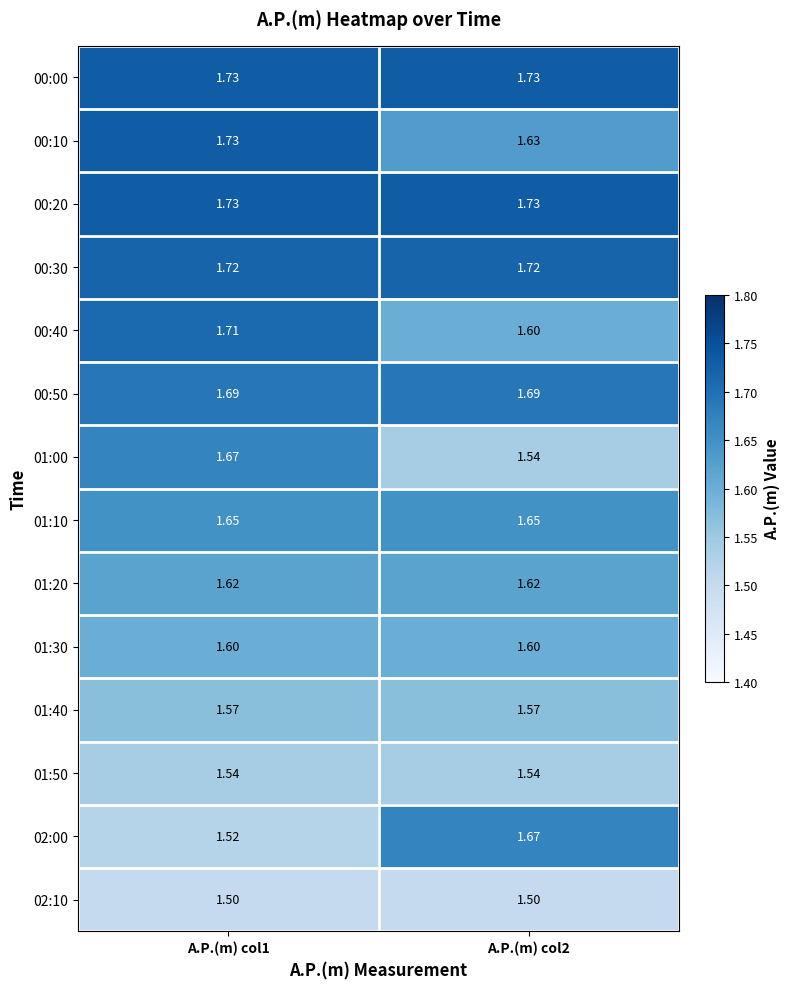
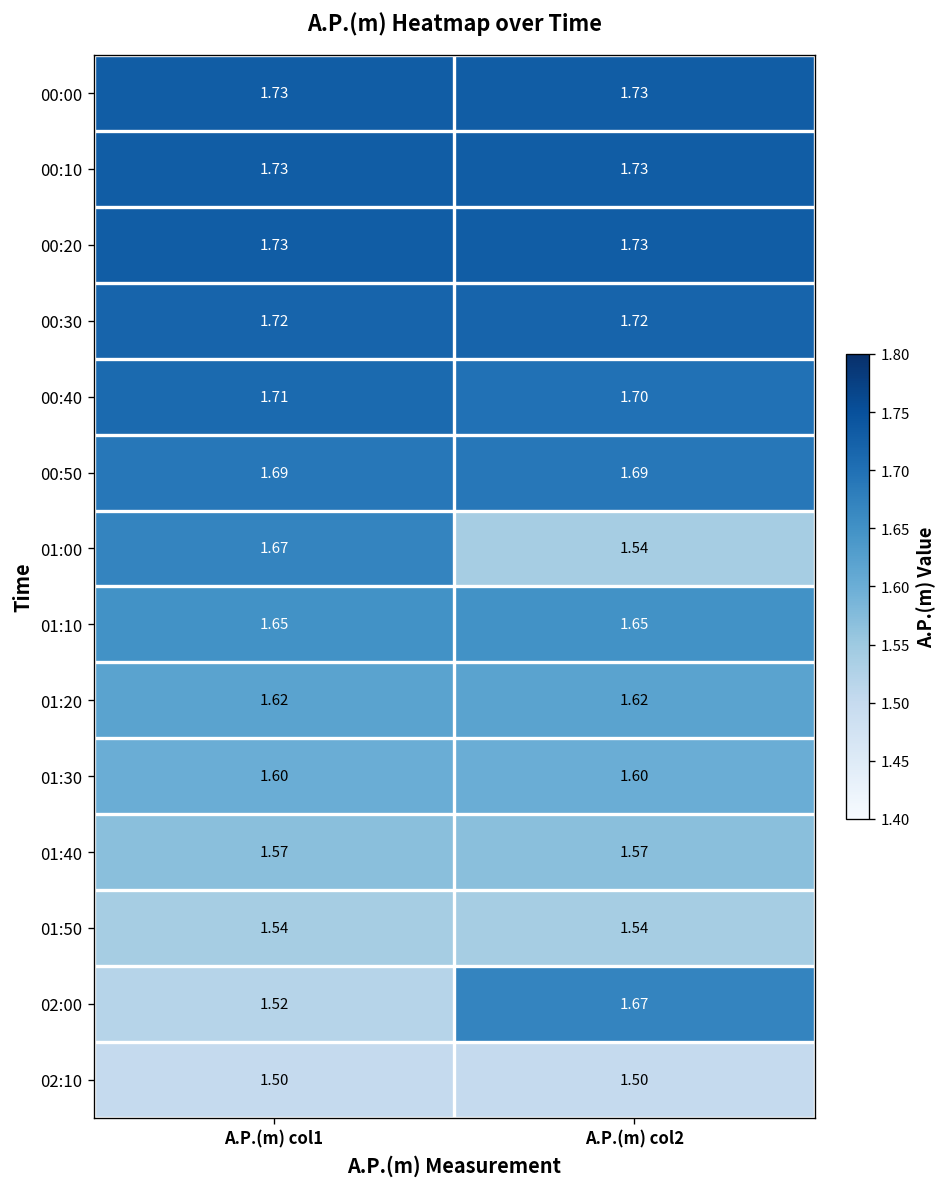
  {
    "00:00": {
      "A.P.(m) col1": 1.73,
      "A.P.(m) col2": 1.73
    },
    "00:10": {
      "A.P.(m) col1": 1.73,
-     "A.P.(m) col2": 1.63
+     "A.P.(m) col2": 1.73
    },
    "00:20": {
      "A.P.(m) col1": 1.73,
      "A.P.(m) col2": 1.73
    },
    "00:30": {
      "A.P.(m) col1": 1.72,
      "A.P.(m) col2": 1.72
    },
    "00:40": {
      "A.P.(m) col1": 1.71,
-     "A.P.(m) col2": 1.60
+     "A.P.(m) col2": 1.70
    },
    "00:50": {
      "A.P.(m) col1": 1.69,
      "A.P.(m) col2": 1.69
    },
    "01:00": {
      "A.P.(m) col1": 1.67,
      "A.P.(m) col2": 1.54
    },
    "01:10": {
      "A.P.(m) col1": 1.65,
      "A.P.(m) col2": 1.65
    },
    "01:20": {
      "A.P.(m) col1": 1.62,
      "A.P.(m) col2": 1.62
    },
    "01:30": {
      "A.P.(m) col1": 1.60,
      "A.P.(m) col2": 1.60
    },
    "01:40": {
      "A.P.(m) col1": 1.57,
      "A.P.(m) col2": 1.57
    },
    "01:50": {
      "A.P.(m) col1": 1.54,
      "A.P.(m) col2": 1.54
    },
    "02:00": {
      "A.P.(m) col1": 1.52,
      "A.P.(m) col2": 1.67
    },
    "02:10": {
      "A.P.(m) col1": 1.50,
      "A.P.(m) col2": 1.50
    }
  }
